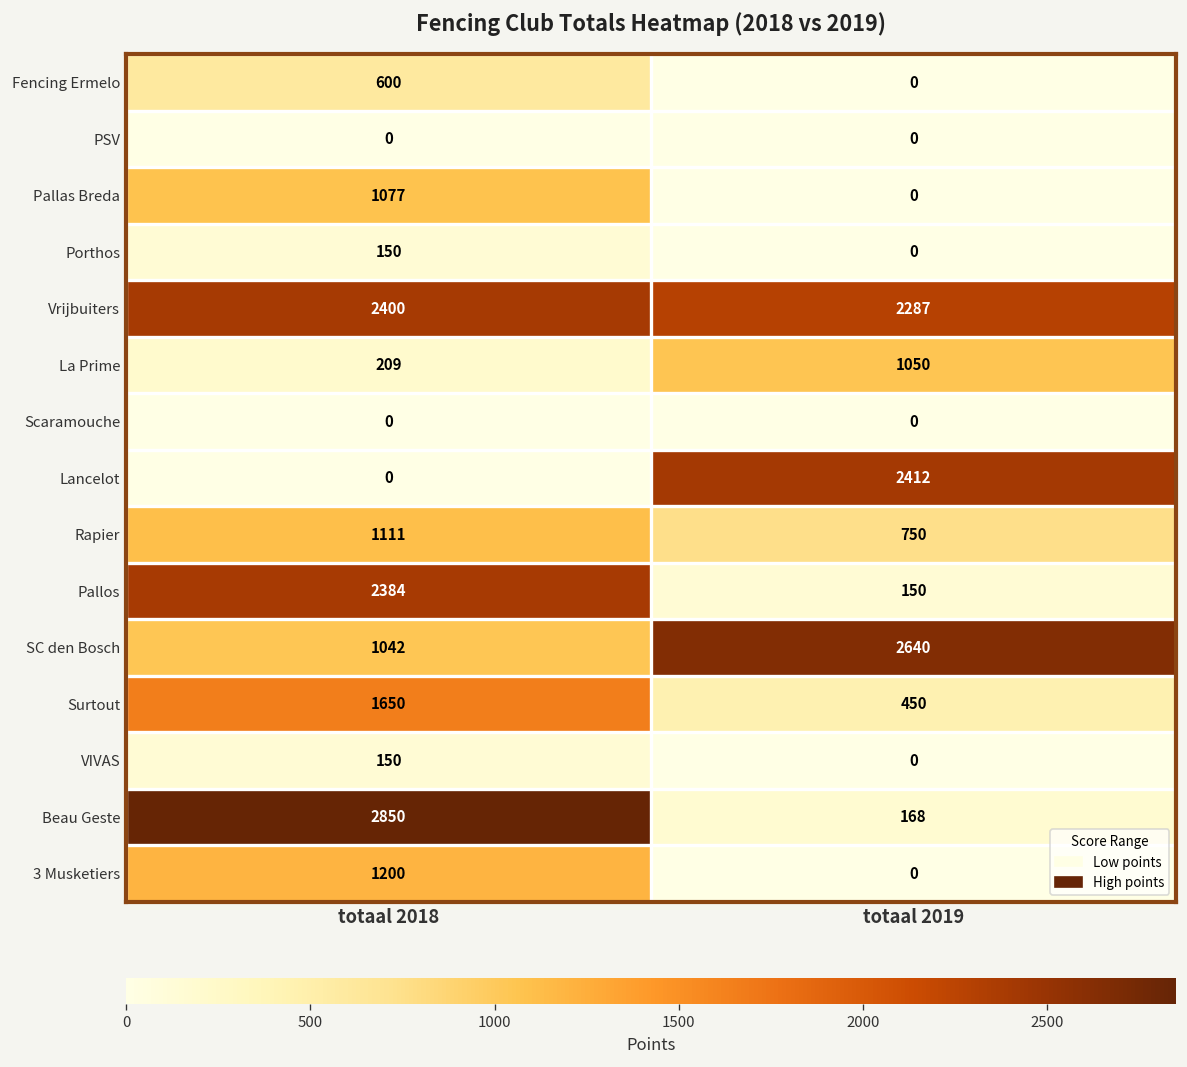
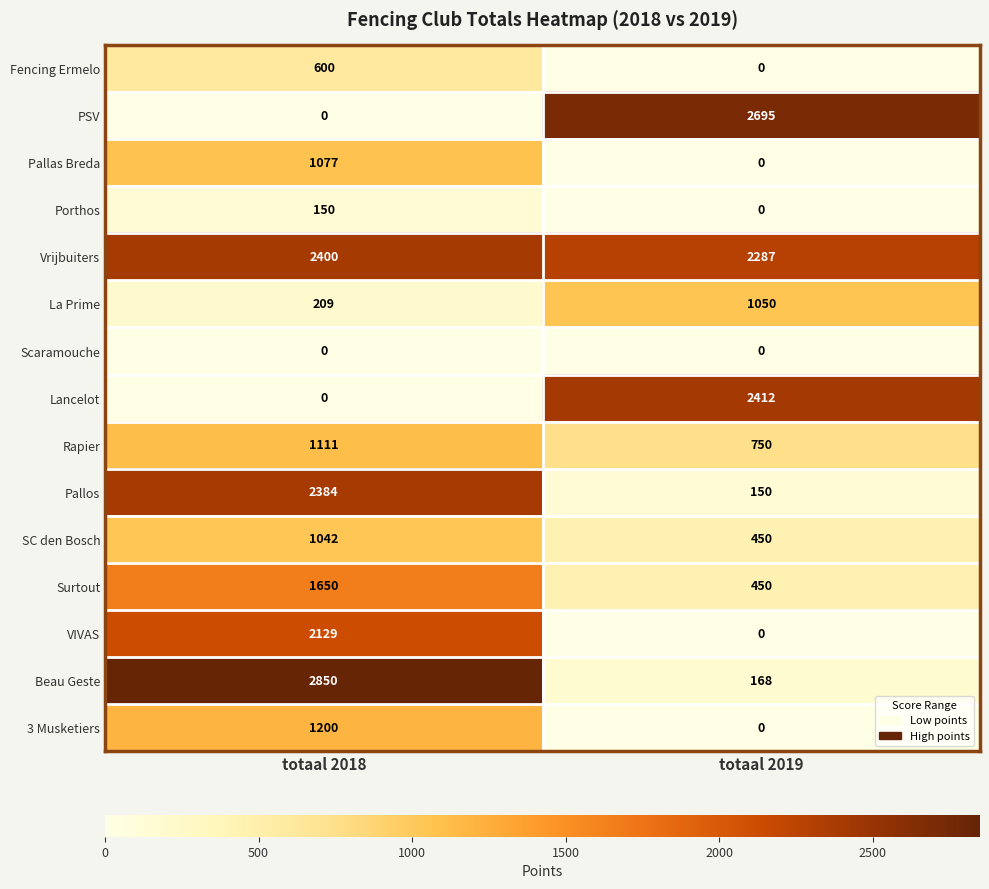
  {
    "Fencing Ermelo": {
      "totaal 2018": 600,
      "totaal 2019": 0
    },
    "PSV": {
      "totaal 2018": 0,
-     "totaal 2019": 0
+     "totaal 2019": 2695
    },
    "Pallas Breda": {
      "totaal 2018": 1077,
      "totaal 2019": 0
    },
    "Porthos": {
      "totaal 2018": 150,
      "totaal 2019": 0
    },
    "Vrijbuiters": {
      "totaal 2018": 2400,
      "totaal 2019": 2287
    },
    "La Prime": {
      "totaal 2018": 209,
      "totaal 2019": 1050
    },
    "Scaramouche": {
      "totaal 2018": 0,
      "totaal 2019": 0
    },
    "Lancelot": {
      "totaal 2018": 0,
      "totaal 2019": 2412
    },
    "Rapier": {
      "totaal 2018": 1111,
      "totaal 2019": 750
    },
    "Pallos": {
      "totaal 2018": 2384,
      "totaal 2019": 150
    },
    "SC den Bosch": {
      "totaal 2018": 1042,
-     "totaal 2019": 2640
+     "totaal 2019": 450
    },
    "Surtout": {
      "totaal 2018": 1650,
      "totaal 2019": 450
    },
    "VIVAS": {
-     "totaal 2018": 150,
+     "totaal 2018": 2129,
      "totaal 2019": 0
    },
    "Beau Geste": {
      "totaal 2018": 2850,
      "totaal 2019": 168
    },
    "3 Musketiers": {
      "totaal 2018": 1200,
      "totaal 2019": 0
    }
  }
